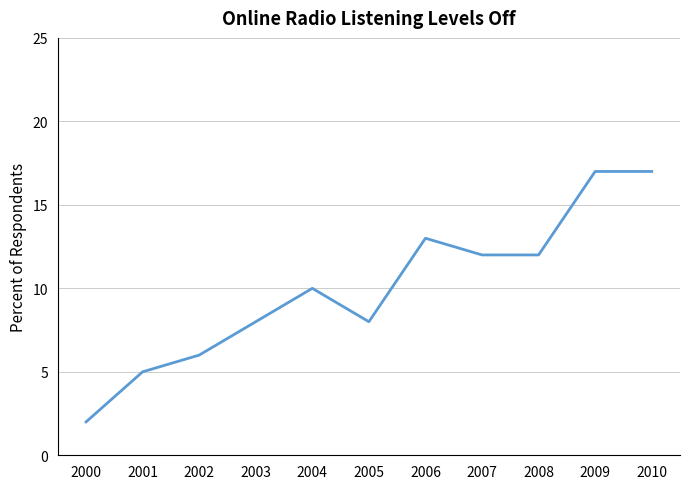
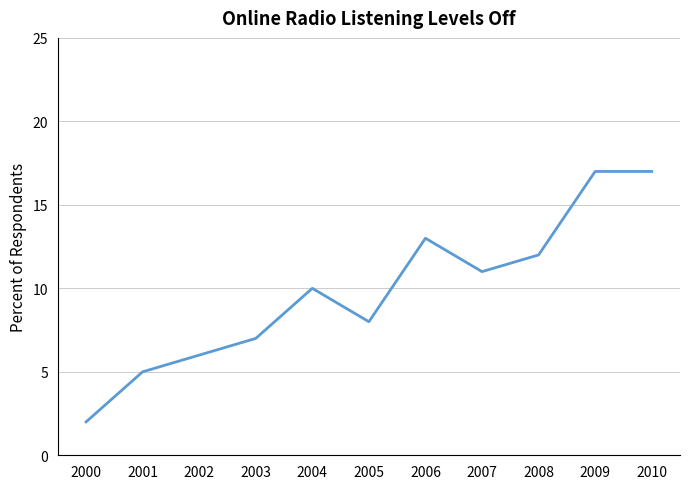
  {
    "2000": 2,
    "2001": 5,
    "2002": 6,
-   "2003": 8,
+   "2003": 7,
    "2004": 10,
    "2005": 8,
    "2006": 13,
-   "2007": 12,
+   "2007": 11,
    "2008": 12,
    "2009": 17,
    "2010": 17
  }
